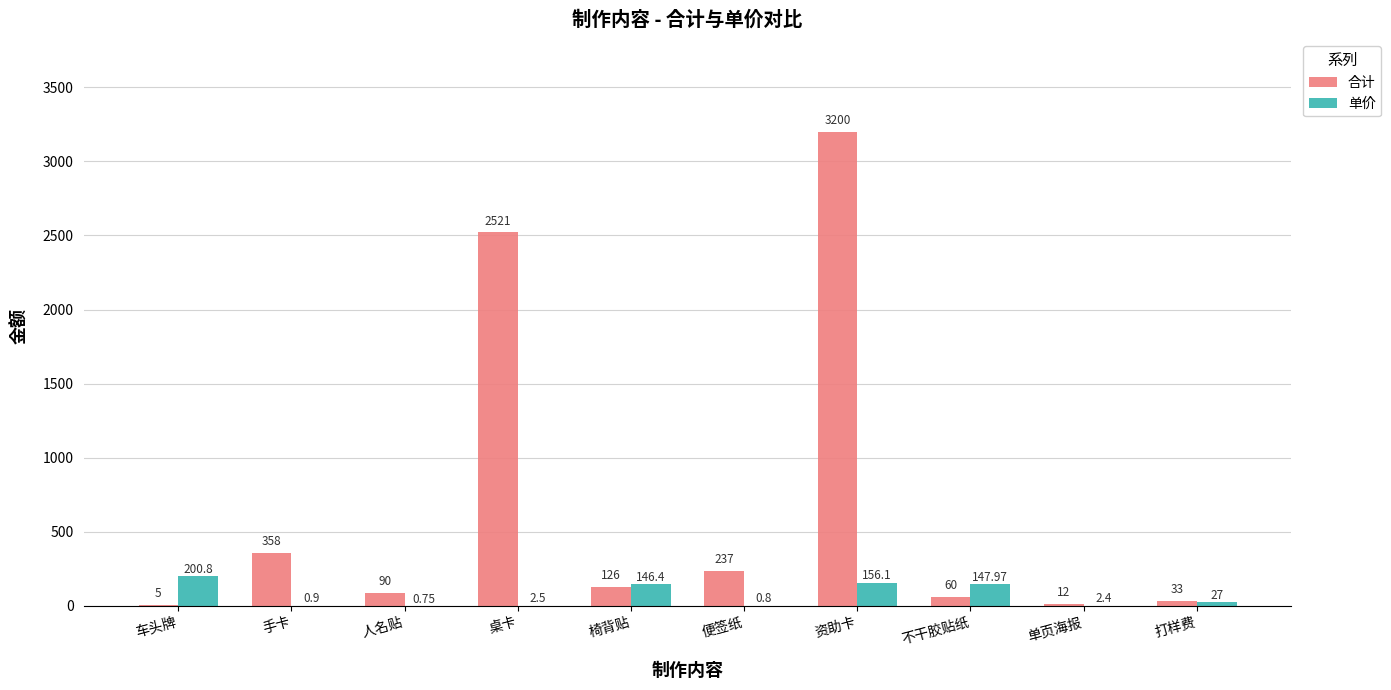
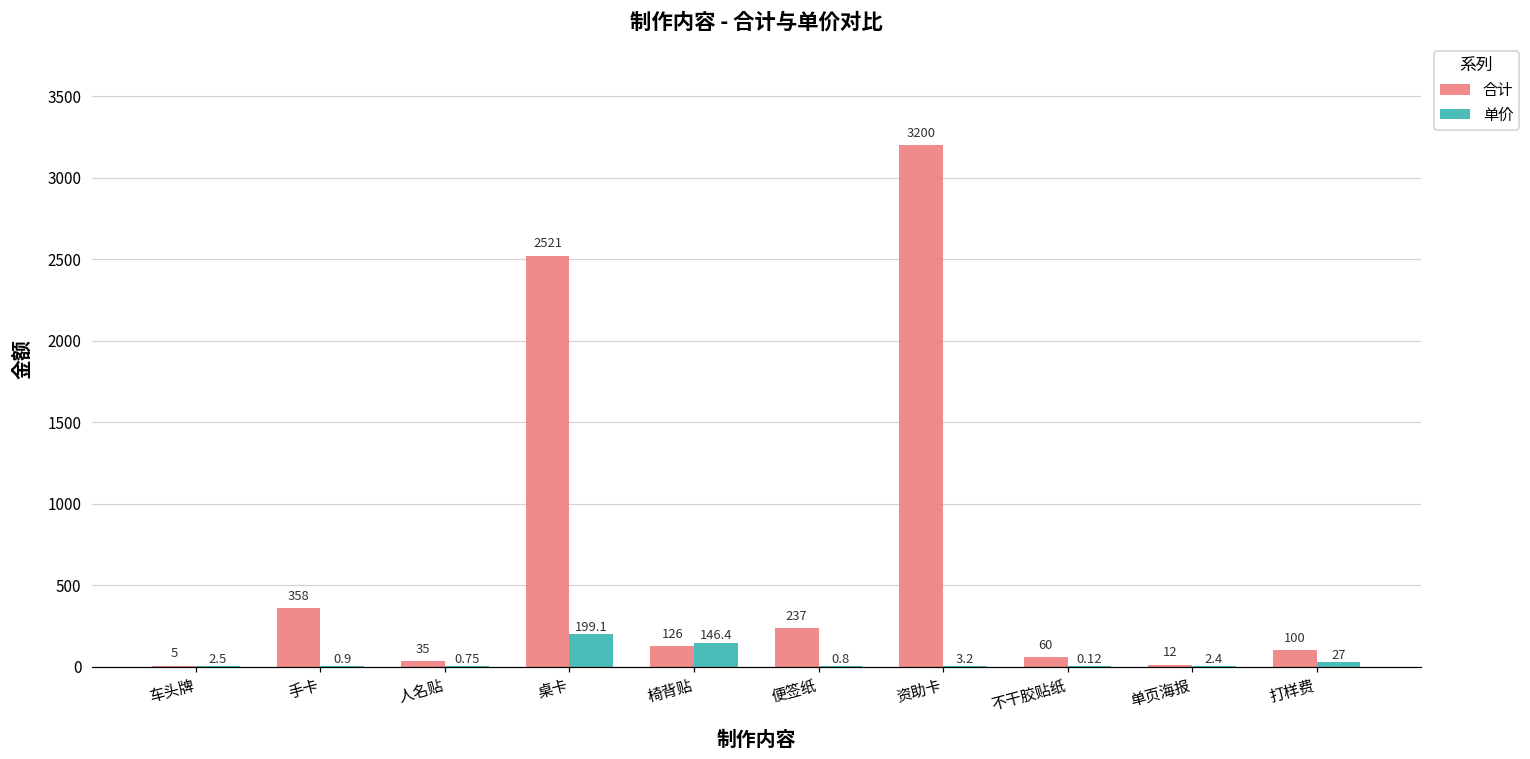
  {
    "合计": {
      "车头牌": 5,
      "手卡": 358,
-     "人名贴": 90,
+     "人名贴": 35,
      "桌卡": 2521,
      "椅背贴": 126,
      "便签纸": 237,
      "资助卡": 3200,
      "不干胶贴纸": 60,
      "单页海报": 12,
-     "打样费": 33
+     "打样费": 100
    },
    "单价": {
-     "车头牌": 200.8,
+     "车头牌": 2.5,
      "手卡": 0.9,
      "人名贴": 0.75,
-     "桌卡": 2.5,
+     "桌卡": 199.1,
      "椅背贴": 146.4,
      "便签纸": 0.8,
-     "资助卡": 156.1,
-     "不干胶贴纸": 147.97,
+     "资助卡": 3.2,
+     "不干胶贴纸": 0.12,
      "单页海报": 2.4,
      "打样费": 27
    }
  }
